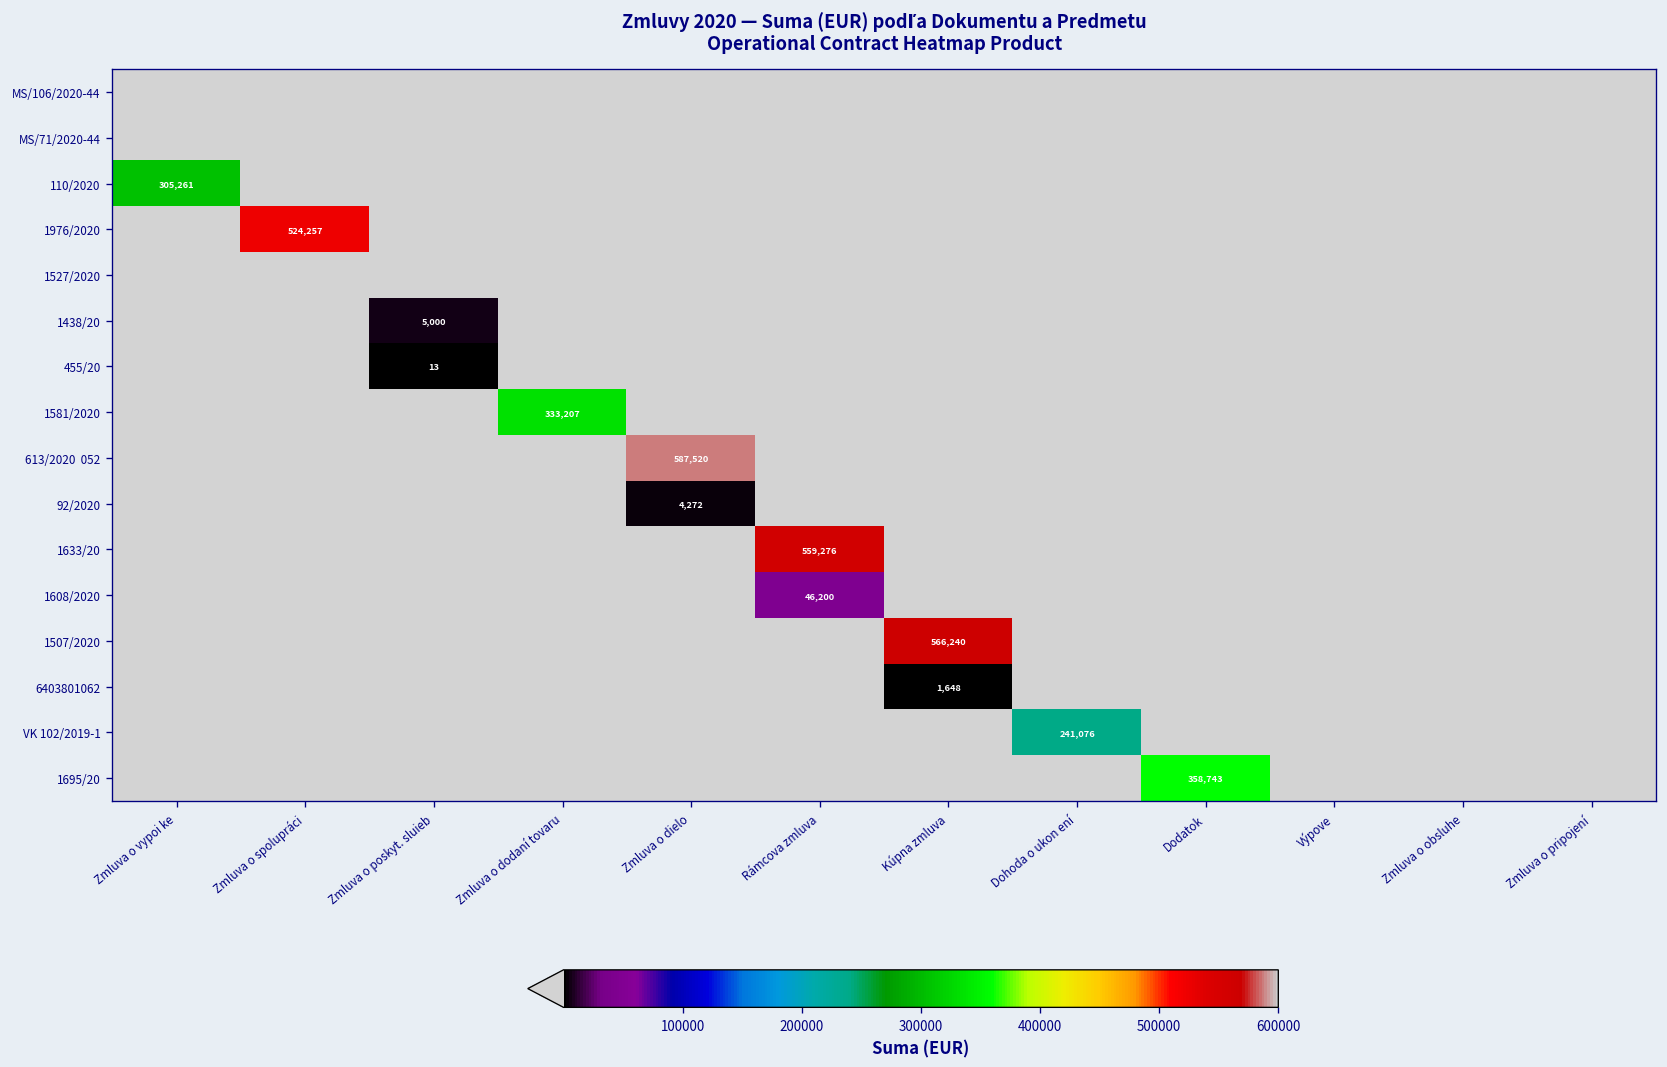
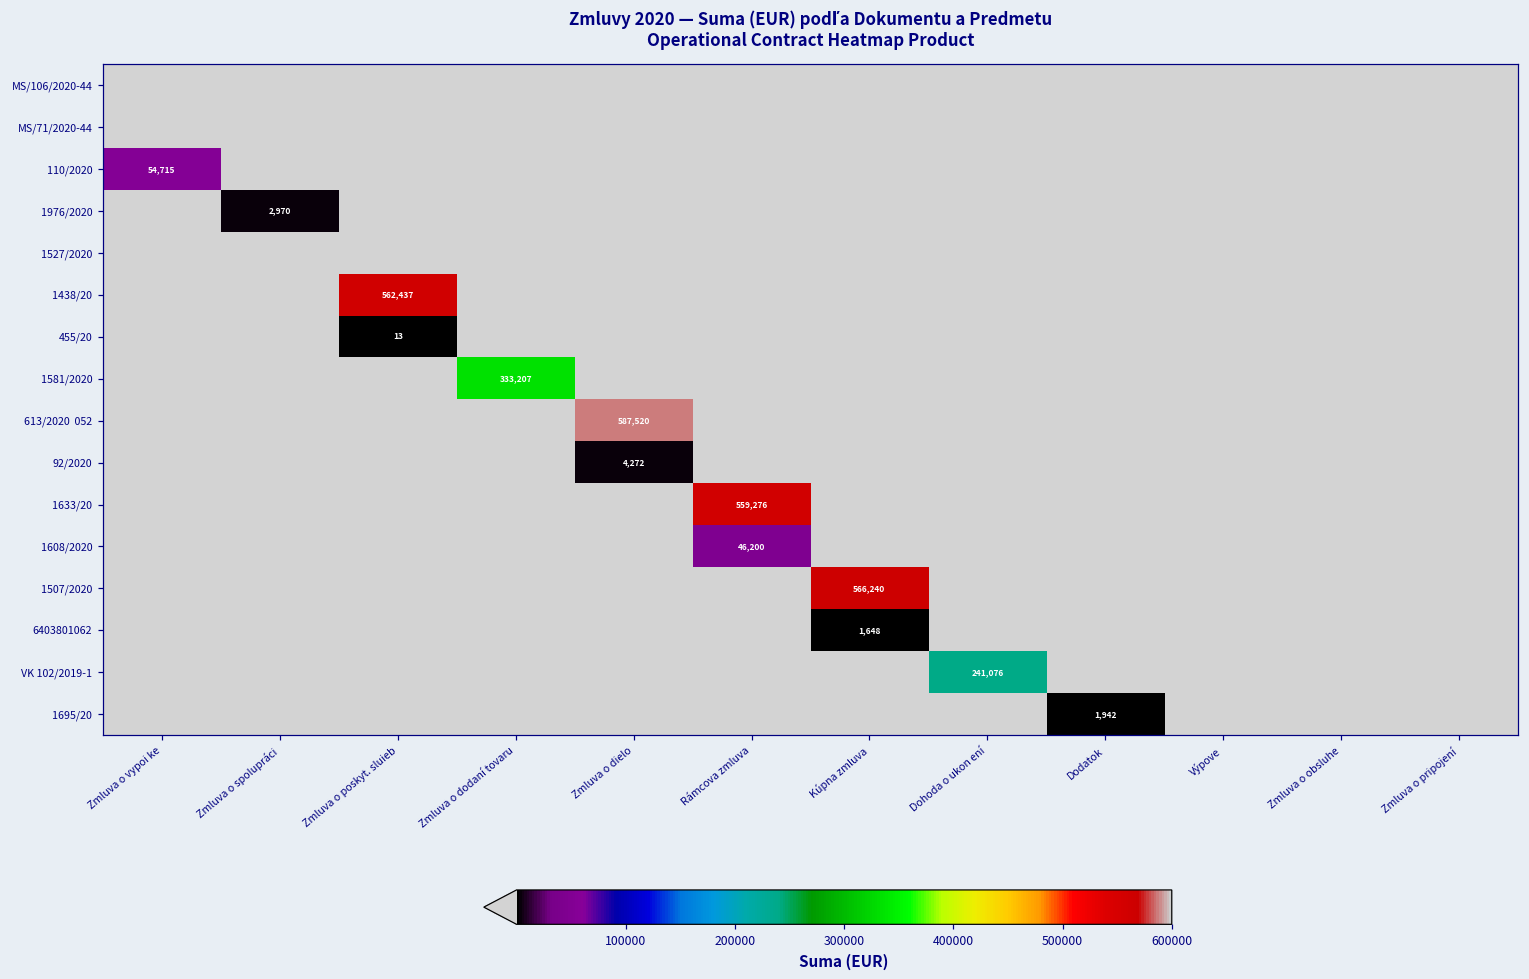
  {
    "110/2020": {
-     "Zmluva o vypoi ke": "305,261"
+     "Zmluva o vypoi ke": "54,715"
    },
    "1976/2020": {
-     "Zmluva o spolupráci": "524,257"
+     "Zmluva o spolupráci": "2,970"
    },
    "1438/20": {
-     "Zmluva o poskyt. sluieb": "5,000"
+     "Zmluva o poskyt. sluieb": "562,437"
    },
    "455/20": {
      "Zmluva o poskyt. sluieb": "13"
    },
    "1581/2020": {
      "Zmluva o dodaní tovaru": "333,207"
    },
    "613/2020 052": {
      "Zmluva o dielo": "587,520"
    },
    "92/2020": {
      "Zmluva o dielo": "4,272"
    },
    "1633/20": {
      "Rámcova zmluva": "559,276"
    },
    "1608/2020": {
      "Rámcova zmluva": "46,200"
    },
    "1507/2020": {
      "Kúpna zmluva": "566,240"
    },
    "6403801062": {
      "Kúpna zmluva": "1,648"
    },
    "VK 102/2019-1": {
      "Dohoda o ukon ení": "241,076"
    },
    "1695/20": {
-     "Dodatok": "358,743"
+     "Dodatok": "1,942"
    }
  }
